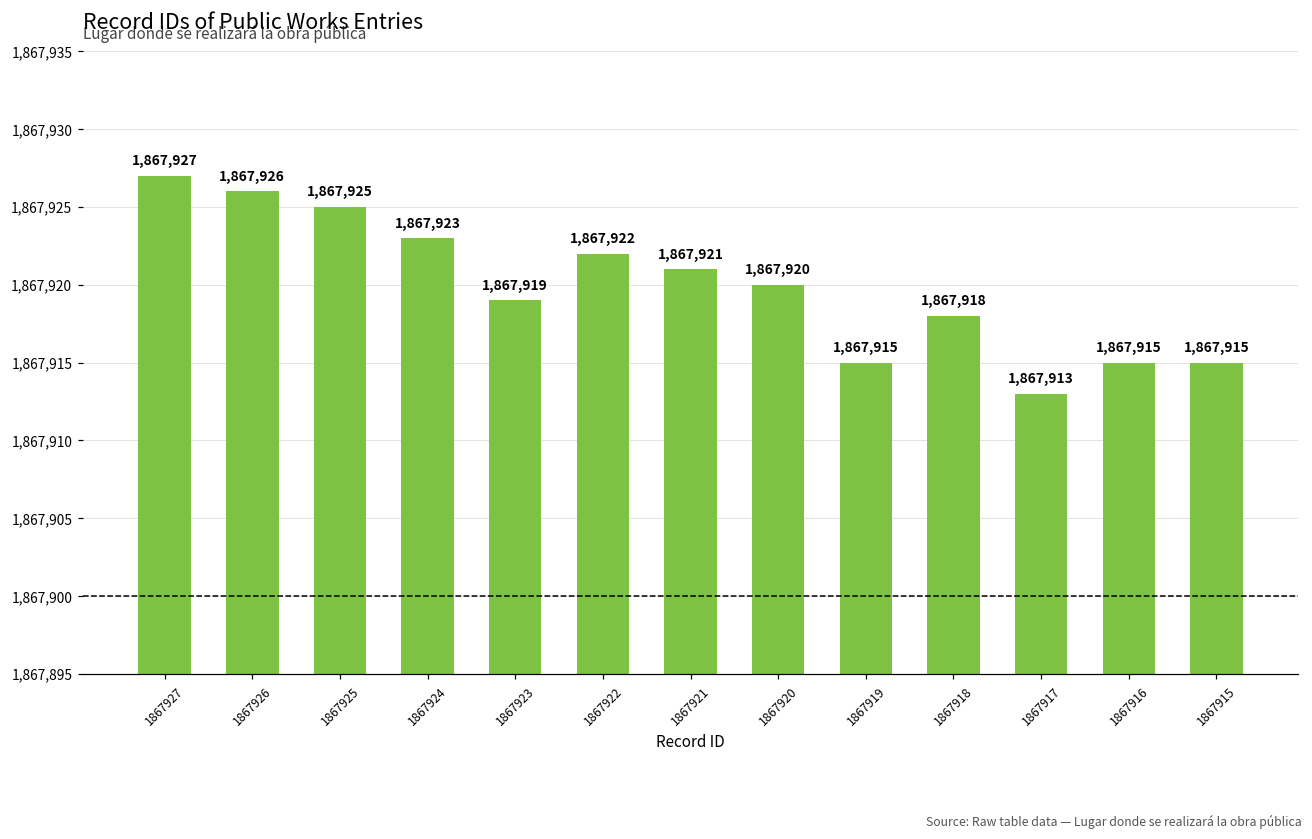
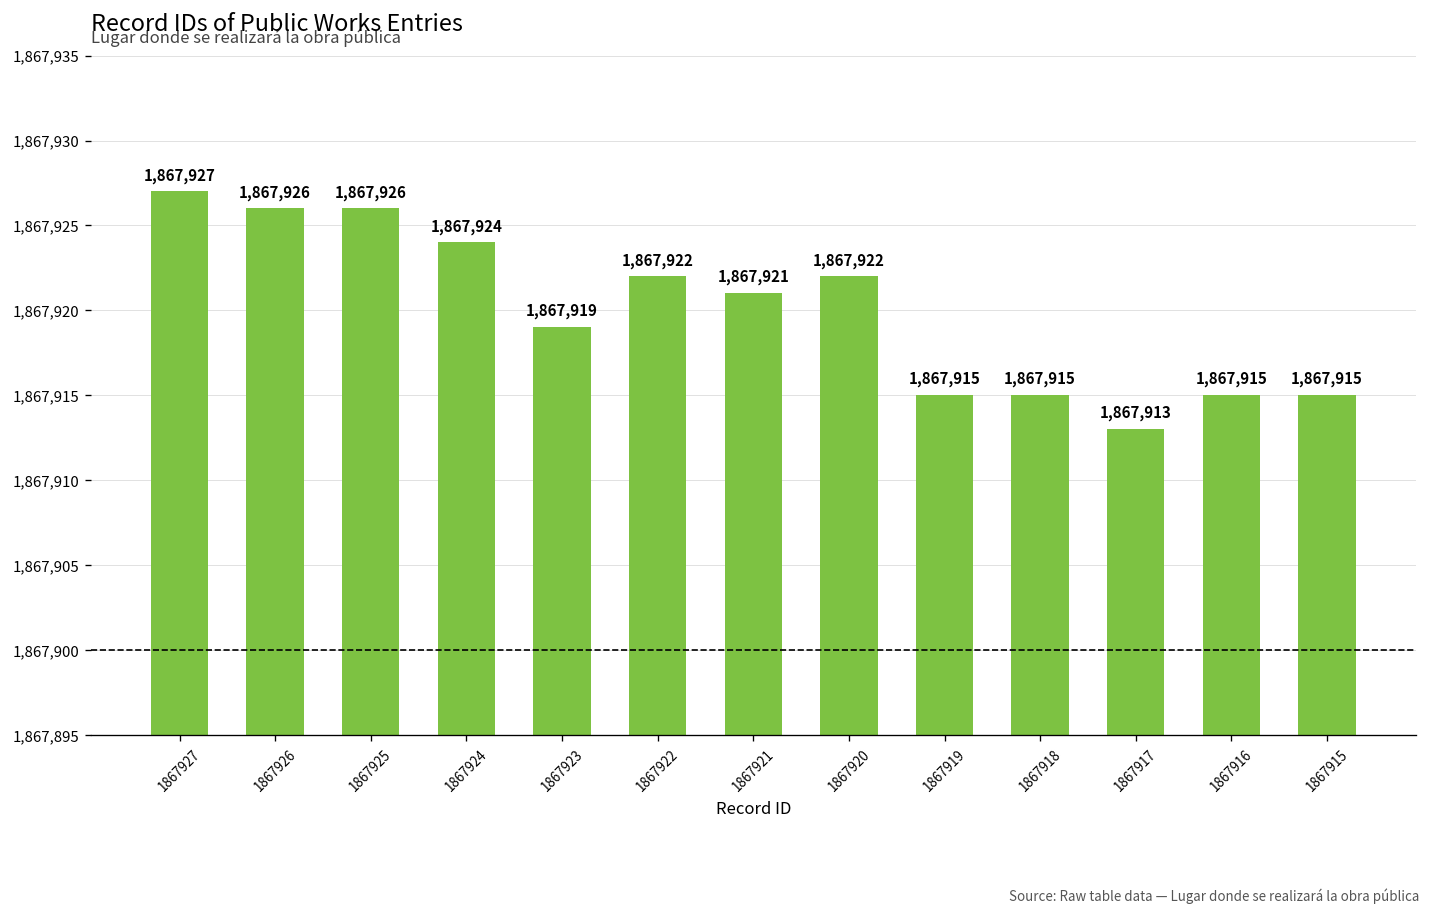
  {
    "1867927": "1,867,927",
    "1867926": "1,867,926",
-   "1867925": "1,867,925",
-   "1867924": "1,867,923",
+   "1867925": "1,867,926",
+   "1867924": "1,867,924",
    "1867923": "1,867,919",
    "1867922": "1,867,922",
    "1867921": "1,867,921",
-   "1867920": "1,867,920",
+   "1867920": "1,867,922",
    "1867919": "1,867,915",
-   "1867918": "1,867,918",
+   "1867918": "1,867,915",
    "1867917": "1,867,913",
    "1867916": "1,867,915",
    "1867915": "1,867,915"
  }
